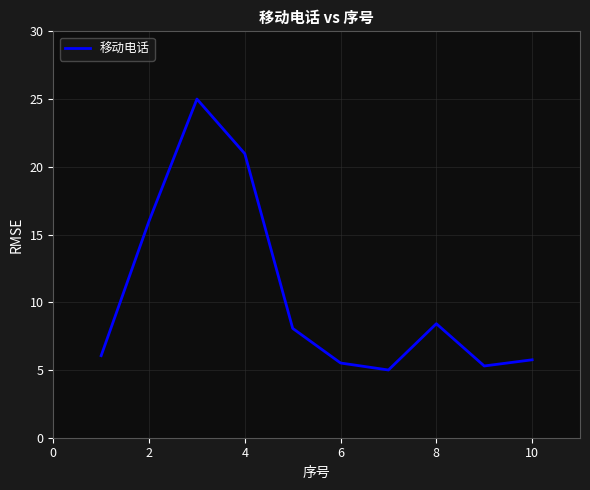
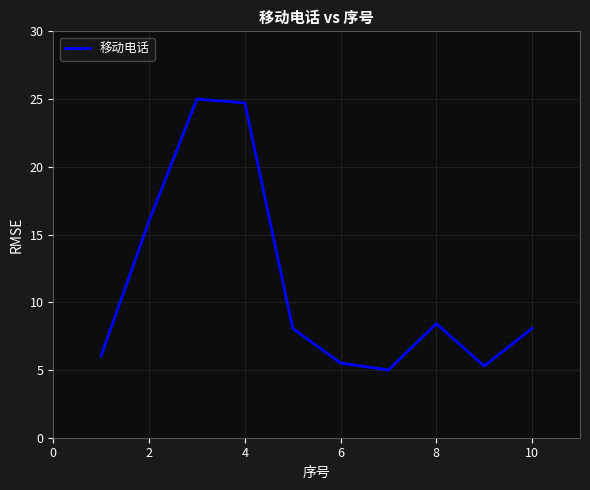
  {
    "2": 16.0,
-   "4": 21.0,
+   "4": 24.7,
    "6": 5.5,
    "8": 8.4,
-   "10": 5.8
+   "10": 8.1
  }
